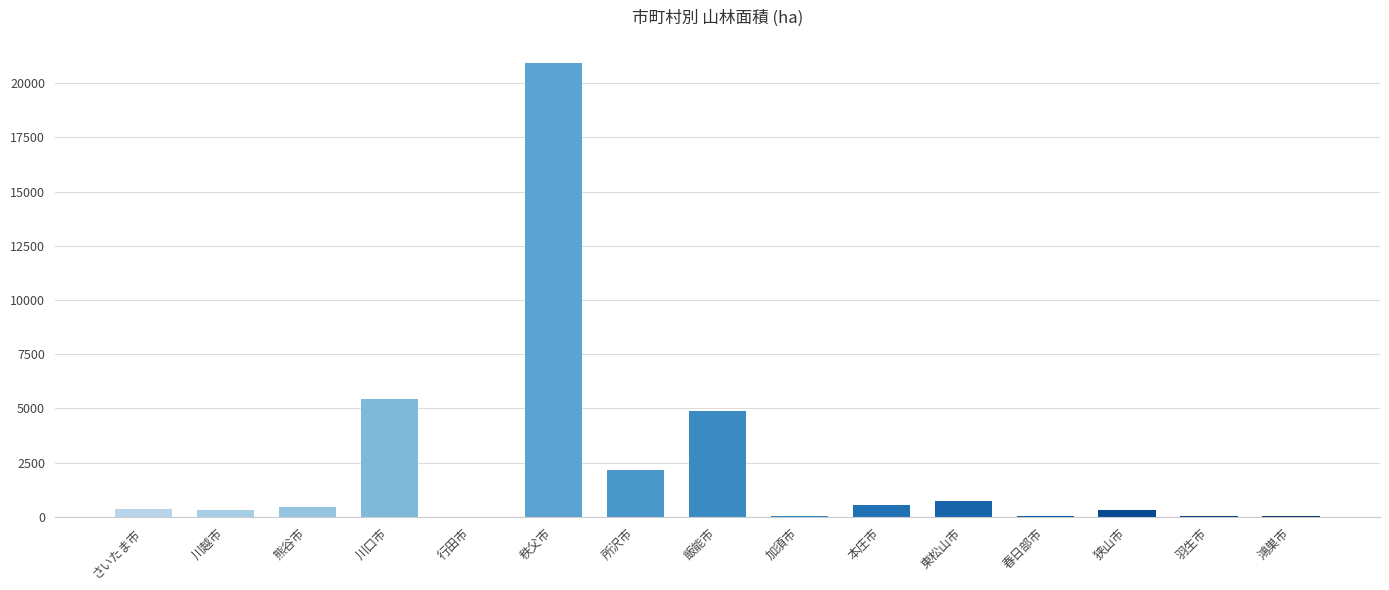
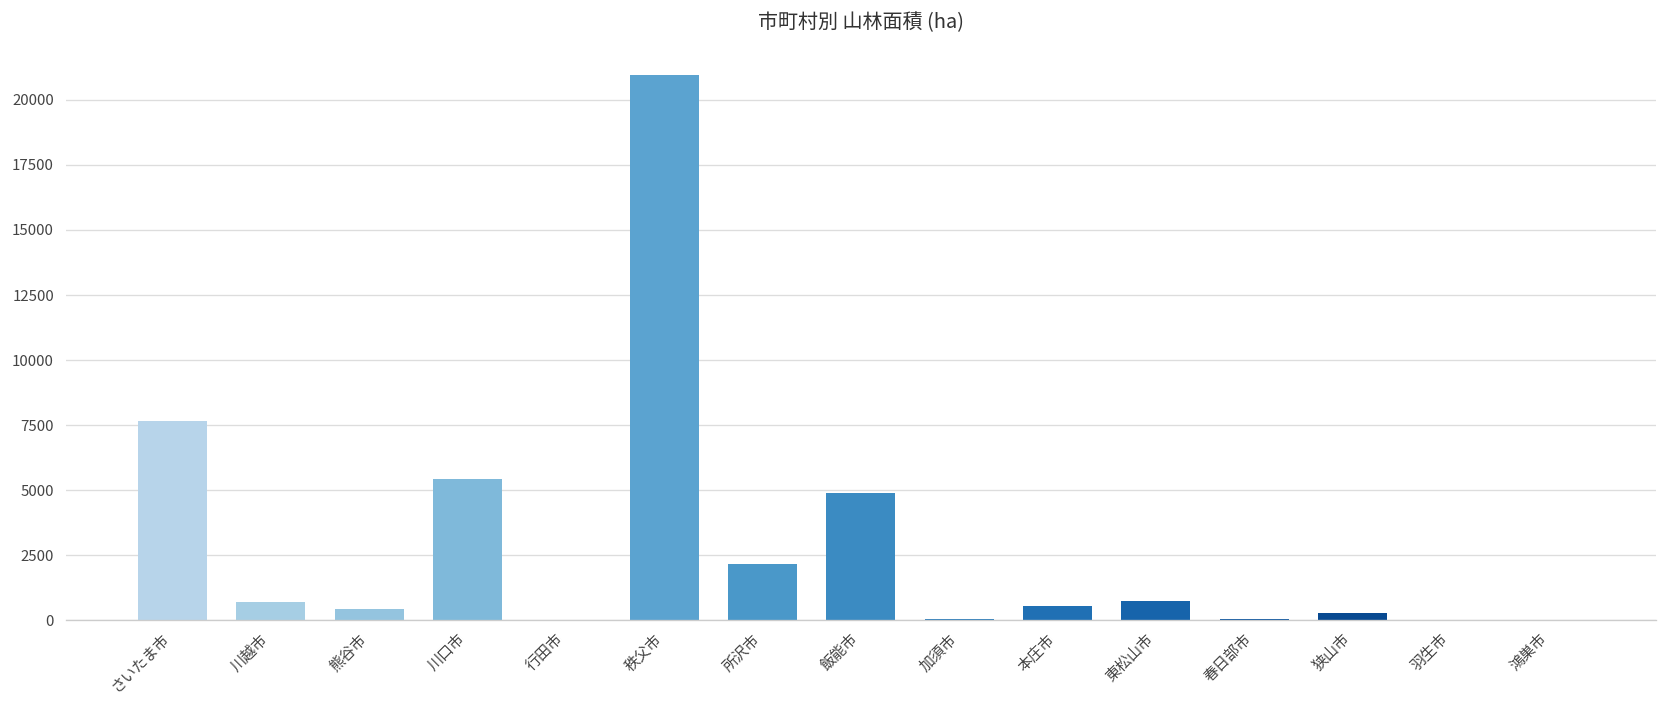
  {
-   "さいたま市": 400,
-   "川越市": 300,
+   "さいたま市": 7700,
+   "川越市": 700,
    "熊谷市": 400,
    "川口市": 5400,
    "秩父市": 21000,
    "所沢市": 2200,
    "飯能市": 4900,
    "本庄市": 500,
    "東松山市": 700,
    "狭山市": 300
  }
